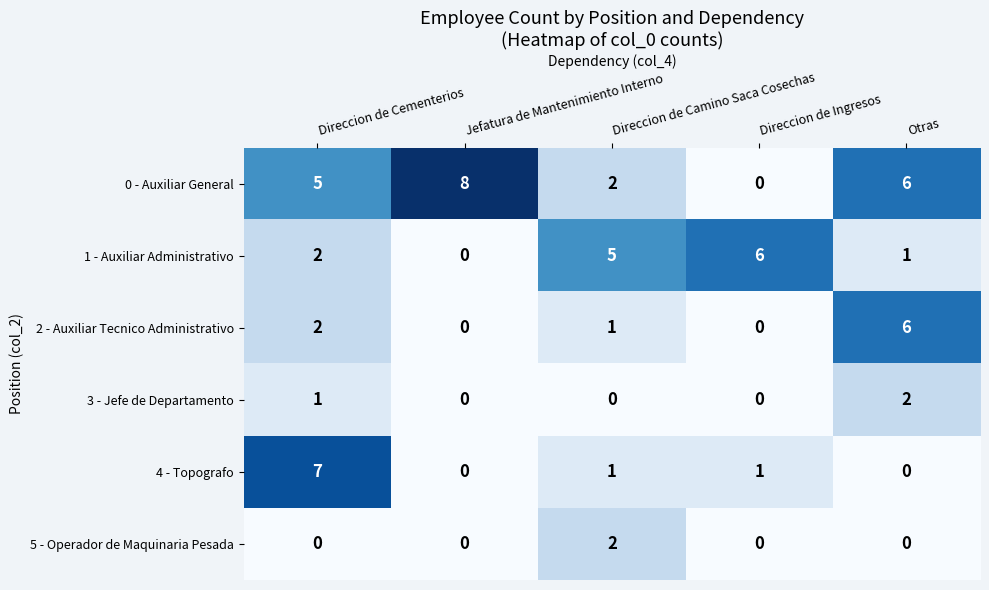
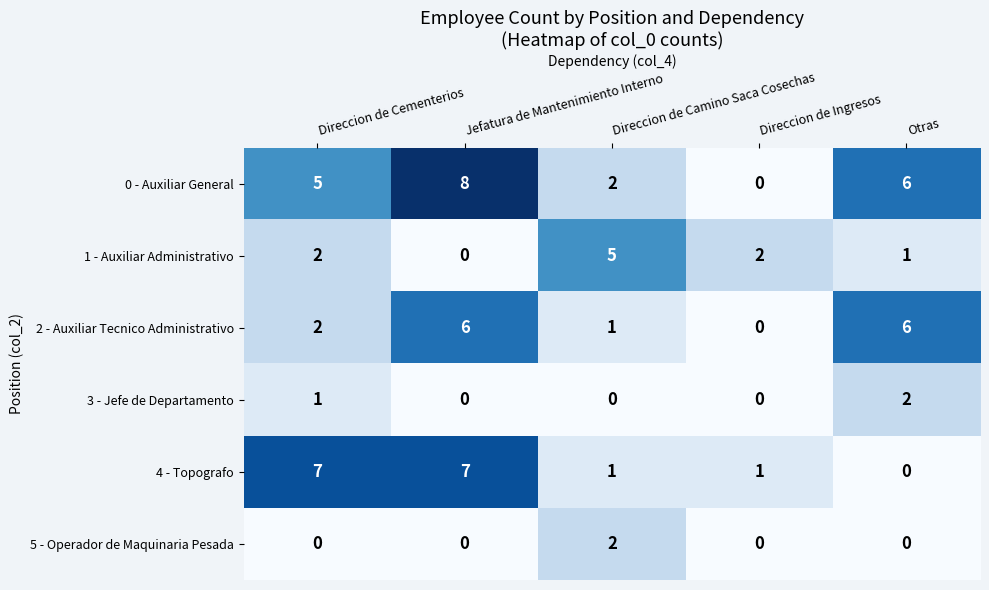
  {
    "0 - Auxiliar General": {
      "Direccion de Cementerios": 5,
      "Jefatura de Mantenimiento Interno": 8,
      "Direccion de Camino Saca Cosechas": 2,
      "Direccion de Ingresos": 0,
      "Otras": 6
    },
    "1 - Auxiliar Administrativo": {
      "Direccion de Cementerios": 2,
      "Jefatura de Mantenimiento Interno": 0,
      "Direccion de Camino Saca Cosechas": 5,
-     "Direccion de Ingresos": 6,
+     "Direccion de Ingresos": 2,
      "Otras": 1
    },
    "2 - Auxiliar Tecnico Administrativo": {
      "Direccion de Cementerios": 2,
-     "Jefatura de Mantenimiento Interno": 0,
+     "Jefatura de Mantenimiento Interno": 6,
      "Direccion de Camino Saca Cosechas": 1,
      "Direccion de Ingresos": 0,
      "Otras": 6
    },
    "3 - Jefe de Departamento": {
      "Direccion de Cementerios": 1,
      "Jefatura de Mantenimiento Interno": 0,
      "Direccion de Camino Saca Cosechas": 0,
      "Direccion de Ingresos": 0,
      "Otras": 2
    },
    "4 - Topografo": {
      "Direccion de Cementerios": 7,
-     "Jefatura de Mantenimiento Interno": 0,
+     "Jefatura de Mantenimiento Interno": 7,
      "Direccion de Camino Saca Cosechas": 1,
      "Direccion de Ingresos": 1,
      "Otras": 0
    },
    "5 - Operador de Maquinaria Pesada": {
      "Direccion de Cementerios": 0,
      "Jefatura de Mantenimiento Interno": 0,
      "Direccion de Camino Saca Cosechas": 2,
      "Direccion de Ingresos": 0,
      "Otras": 0
    }
  }
